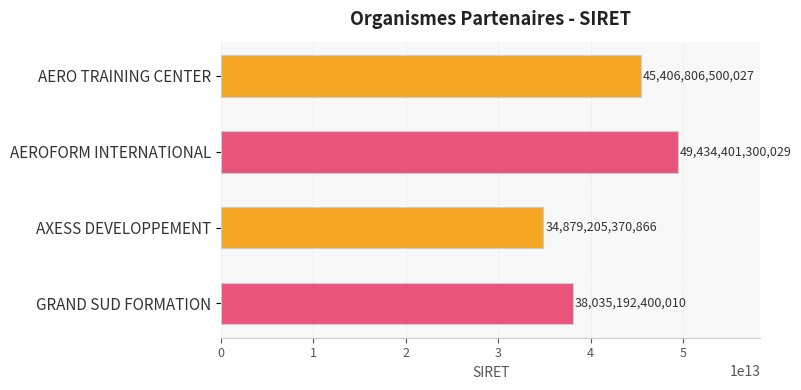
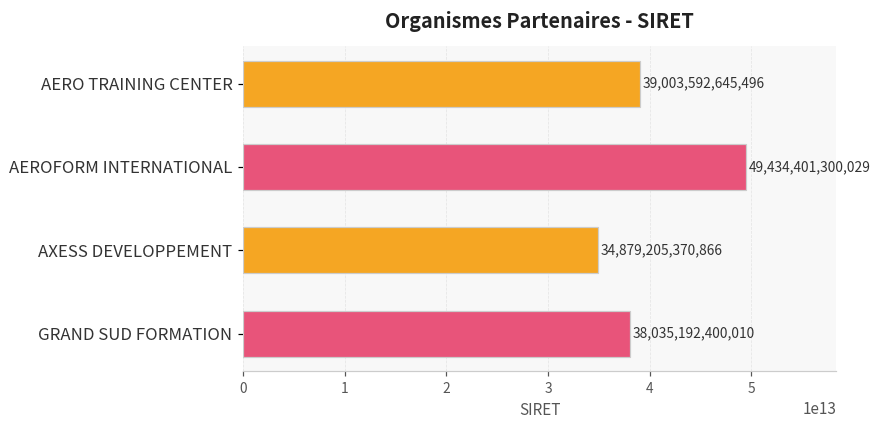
  {
-   "AERO TRAINING CENTER": "45,406,806,500,027",
+   "AERO TRAINING CENTER": "39,003,592,645,496",
    "AEROFORM INTERNATIONAL": "49,434,401,300,029",
    "AXESS DEVELOPPEMENT": "34,879,205,370,866",
    "GRAND SUD FORMATION": "38,035,192,400,010"
  }
